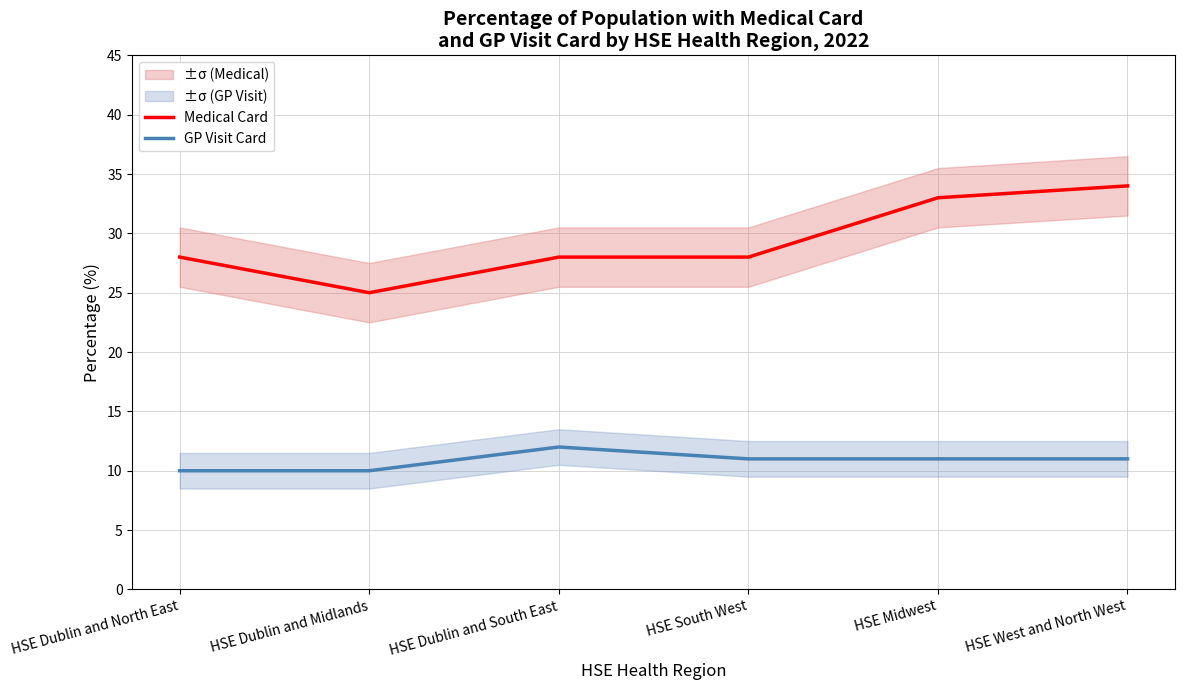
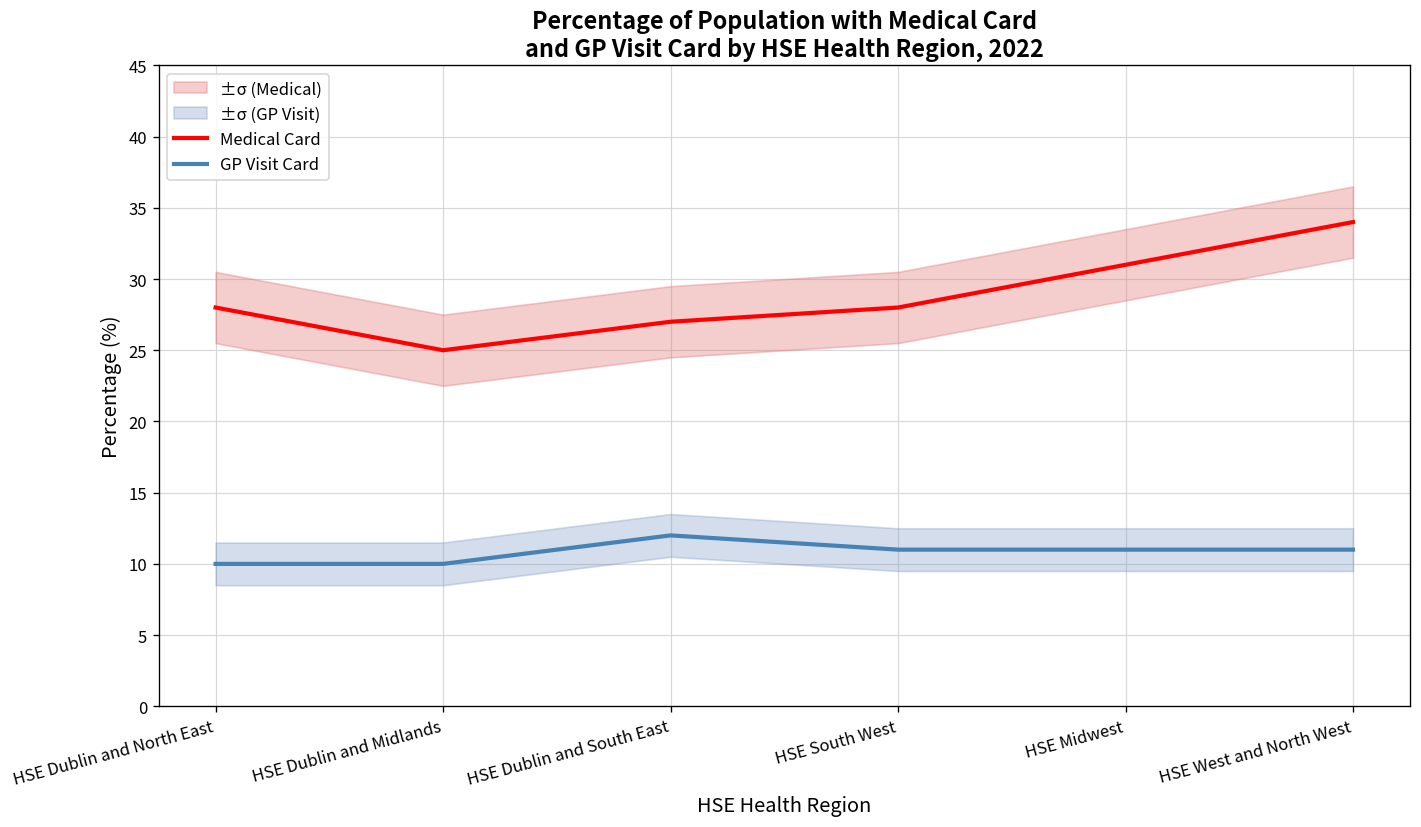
  {
    "Medical Card": {
      "HSE Dublin and North East": 28,
      "HSE Dublin and Midlands": 25,
-     "HSE Dublin and South East": 28,
+     "HSE Dublin and South East": 27,
      "HSE South West": 28,
-     "HSE Midwest": 33,
+     "HSE Midwest": 31,
      "HSE West and North West": 34
    }
  }
